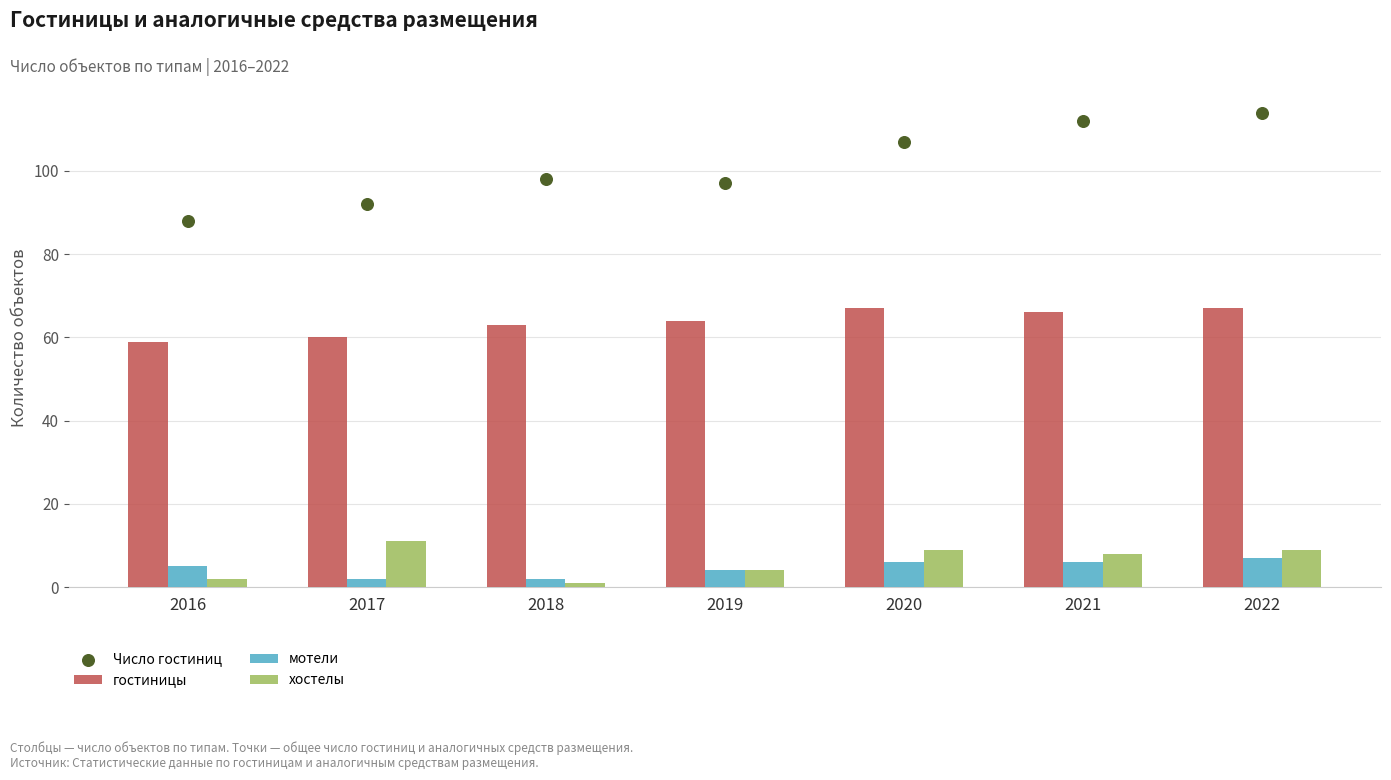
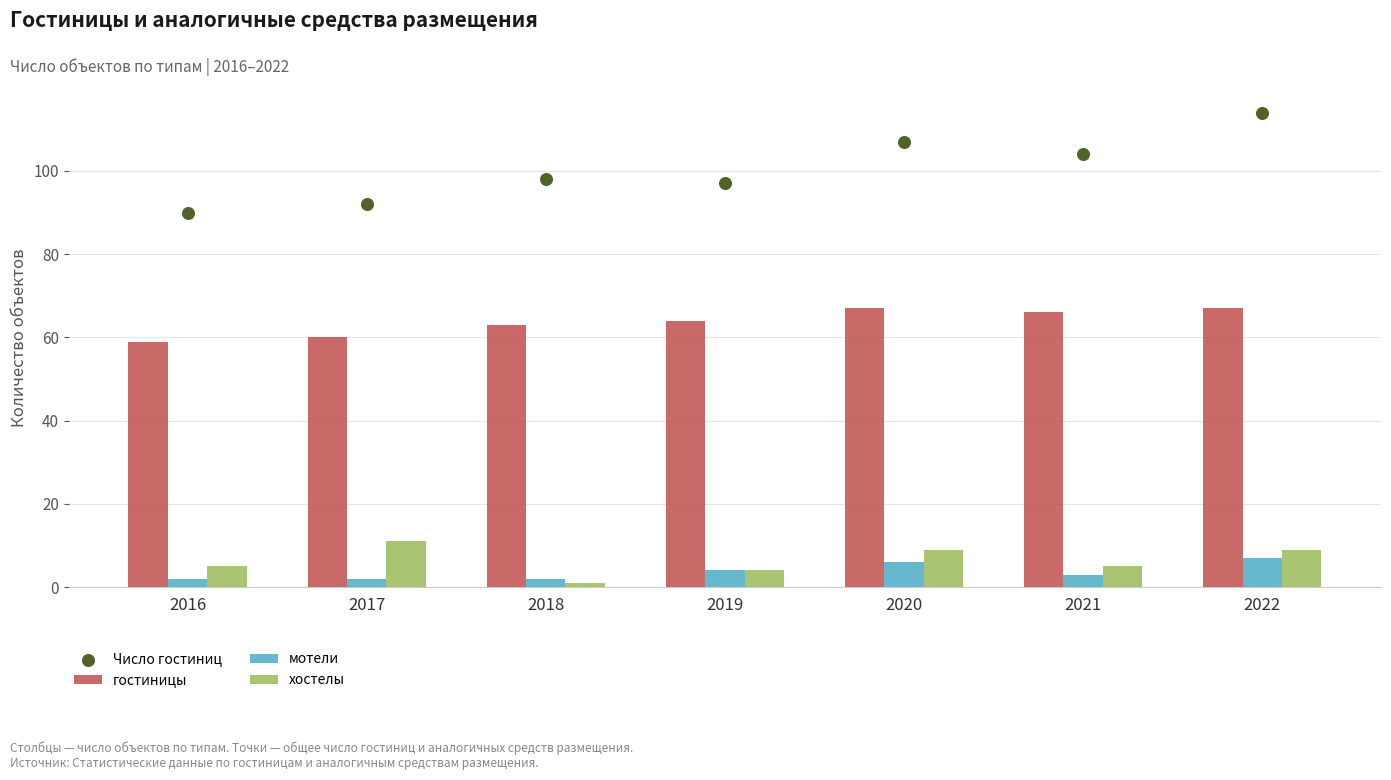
  {
    "гостиницы": {
      "2016": 59,
      "2017": 60,
      "2018": 63,
      "2019": 64,
      "2020": 67,
      "2021": 66,
      "2022": 67
    },
    "Число гостиниц": {
-     "2016": 88,
-     "2021": 112
+     "2016": 90,
+     "2021": 104
    },
    "мотели": {
-     "2016": 5,
+     "2016": 2,
      "2017": 2,
      "2018": 2,
      "2019": 4,
      "2020": 6,
-     "2021": 6,
+     "2021": 3,
      "2022": 7
    },
    "хостелы": {
-     "2016": 2,
+     "2016": 5,
      "2017": 11,
      "2018": 1,
      "2019": 4,
      "2020": 9,
-     "2021": 8,
+     "2021": 5,
      "2022": 9
    }
  }
